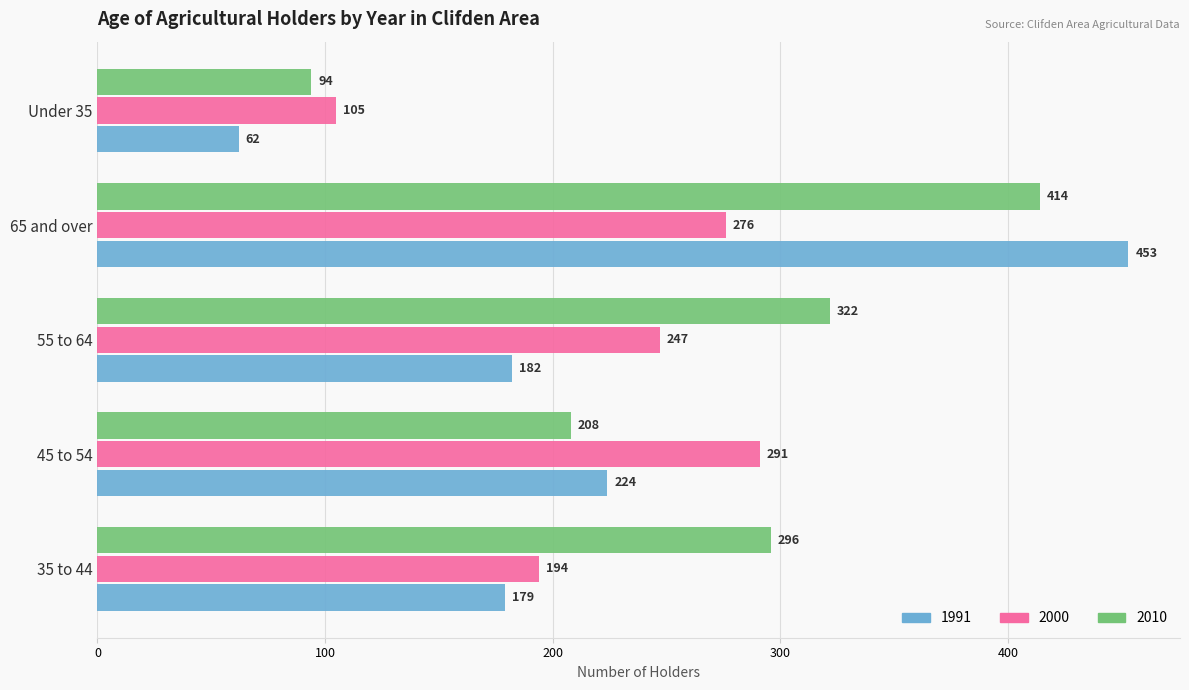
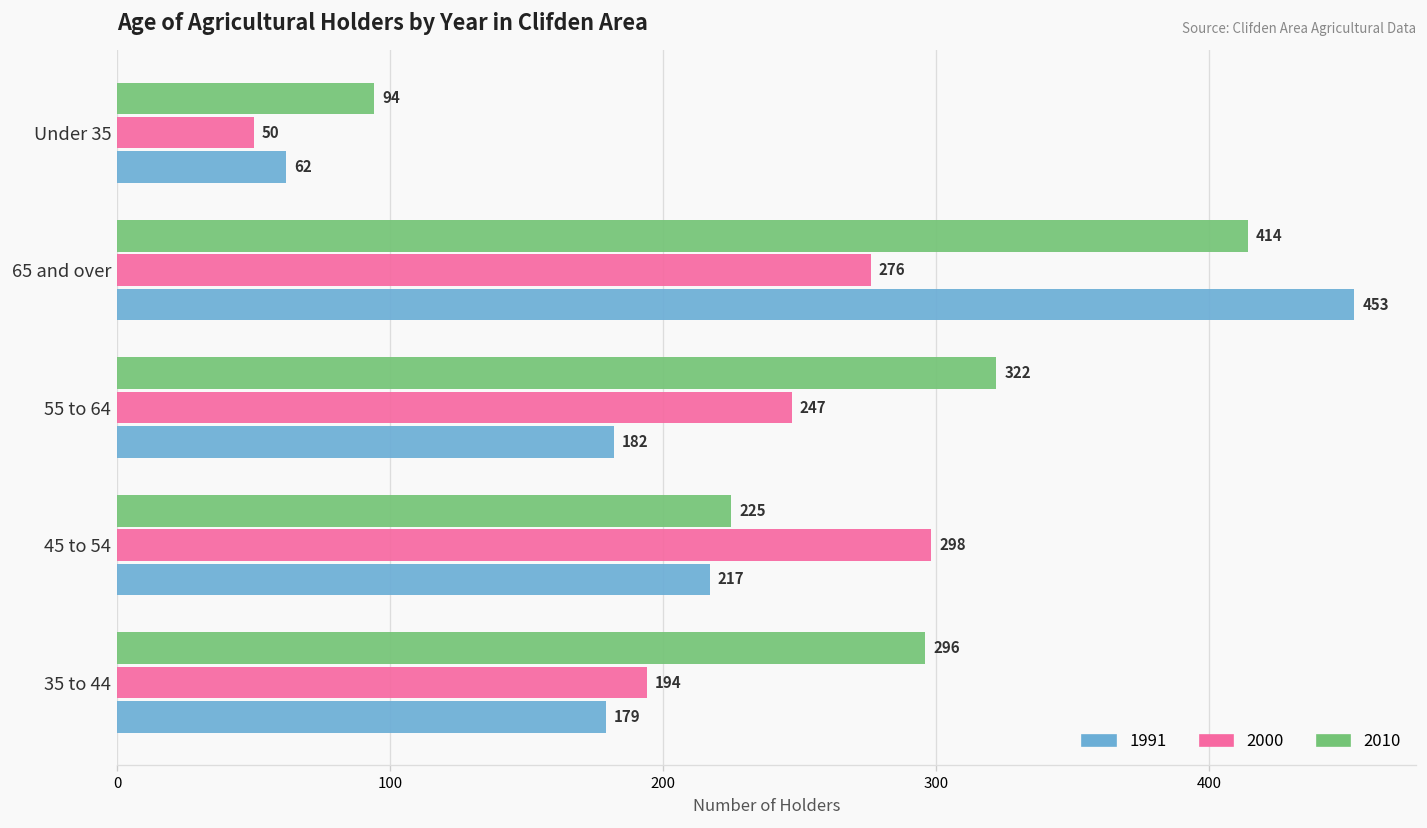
  {
    "1991": {
      "Under 35": 62,
      "65 and over": 453,
      "55 to 64": 182,
-     "45 to 54": 224,
+     "45 to 54": 217,
      "35 to 44": 179
    },
    "2000": {
-     "Under 35": 105,
+     "Under 35": 50,
      "65 and over": 276,
      "55 to 64": 247,
-     "45 to 54": 291,
+     "45 to 54": 298,
      "35 to 44": 194
    },
    "2010": {
      "Under 35": 94,
      "65 and over": 414,
      "55 to 64": 322,
-     "45 to 54": 208,
+     "45 to 54": 225,
      "35 to 44": 296
    }
  }
